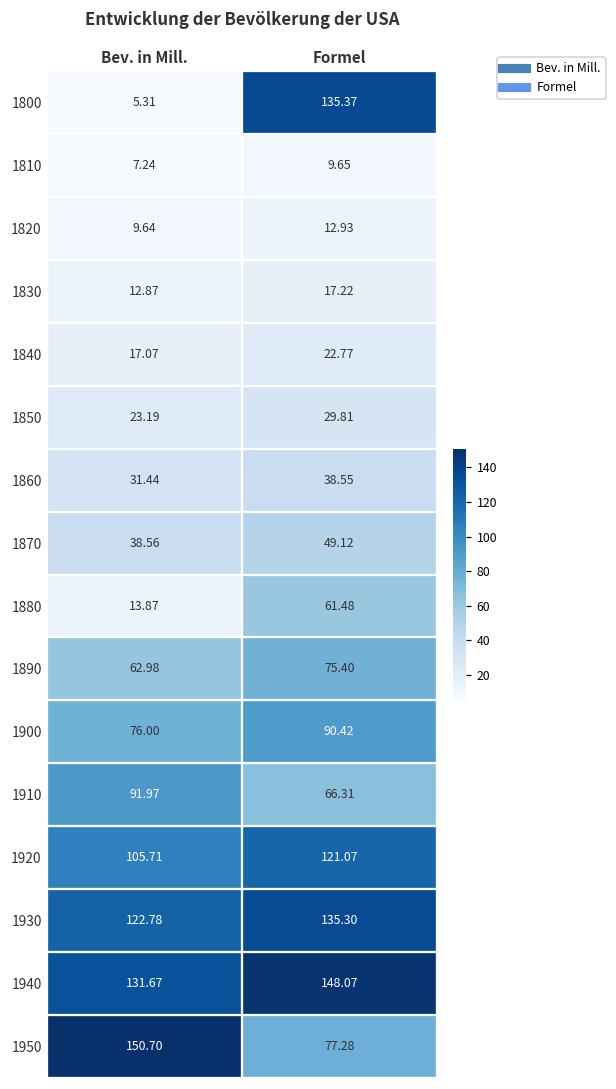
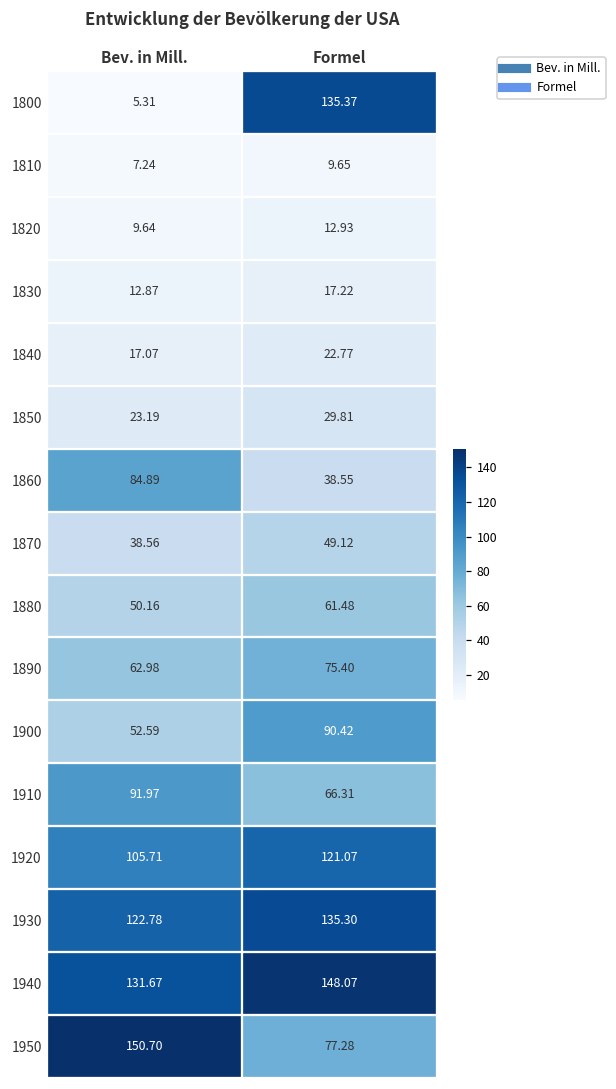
  {
    "1800": {
      "Bev. in Mill.": 5.31,
      "Formel": 135.37
    },
    "1810": {
      "Bev. in Mill.": 7.24,
      "Formel": 9.65
    },
    "1820": {
      "Bev. in Mill.": 9.64,
      "Formel": 12.93
    },
    "1830": {
      "Bev. in Mill.": 12.87,
      "Formel": 17.22
    },
    "1840": {
      "Bev. in Mill.": 17.07,
      "Formel": 22.77
    },
    "1850": {
      "Bev. in Mill.": 23.19,
      "Formel": 29.81
    },
    "1860": {
-     "Bev. in Mill.": 31.44,
+     "Bev. in Mill.": 84.89,
      "Formel": 38.55
    },
    "1870": {
      "Bev. in Mill.": 38.56,
      "Formel": 49.12
    },
    "1880": {
-     "Bev. in Mill.": 13.87,
+     "Bev. in Mill.": 50.16,
      "Formel": 61.48
    },
    "1890": {
      "Bev. in Mill.": 62.98,
      "Formel": 75.40
    },
    "1900": {
-     "Bev. in Mill.": 76.00,
+     "Bev. in Mill.": 52.59,
      "Formel": 90.42
    },
    "1910": {
      "Bev. in Mill.": 91.97,
      "Formel": 66.31
    },
    "1920": {
      "Bev. in Mill.": 105.71,
      "Formel": 121.07
    },
    "1930": {
      "Bev. in Mill.": 122.78,
      "Formel": 135.30
    },
    "1940": {
      "Bev. in Mill.": 131.67,
      "Formel": 148.07
    },
    "1950": {
      "Bev. in Mill.": 150.70,
      "Formel": 77.28
    }
  }
